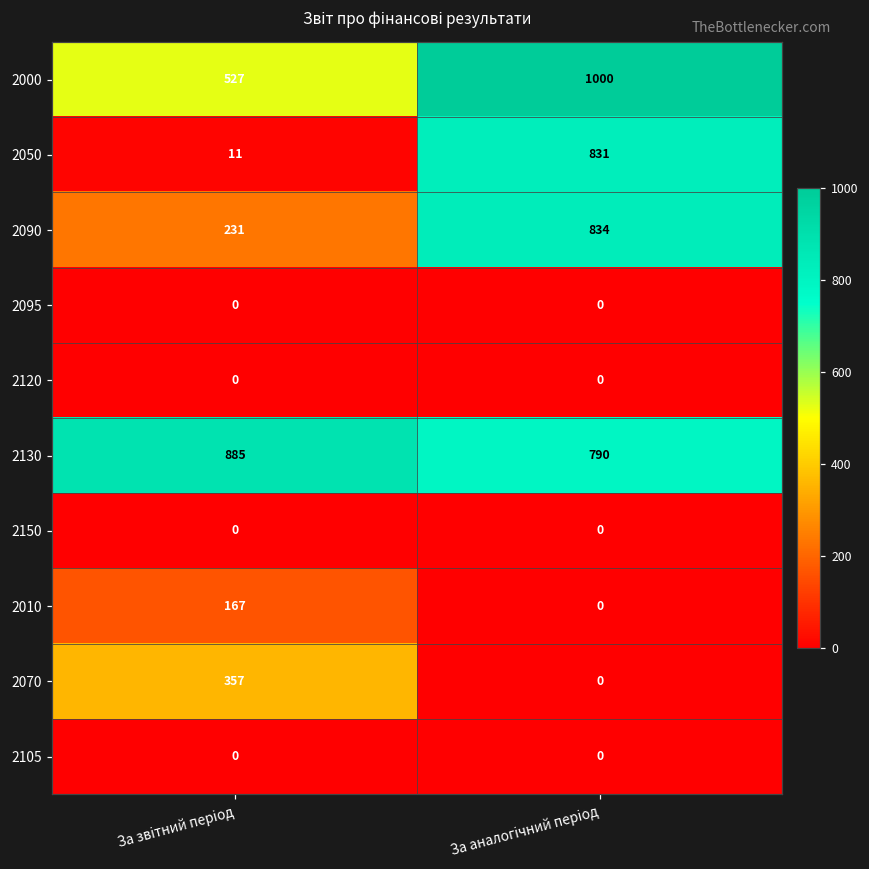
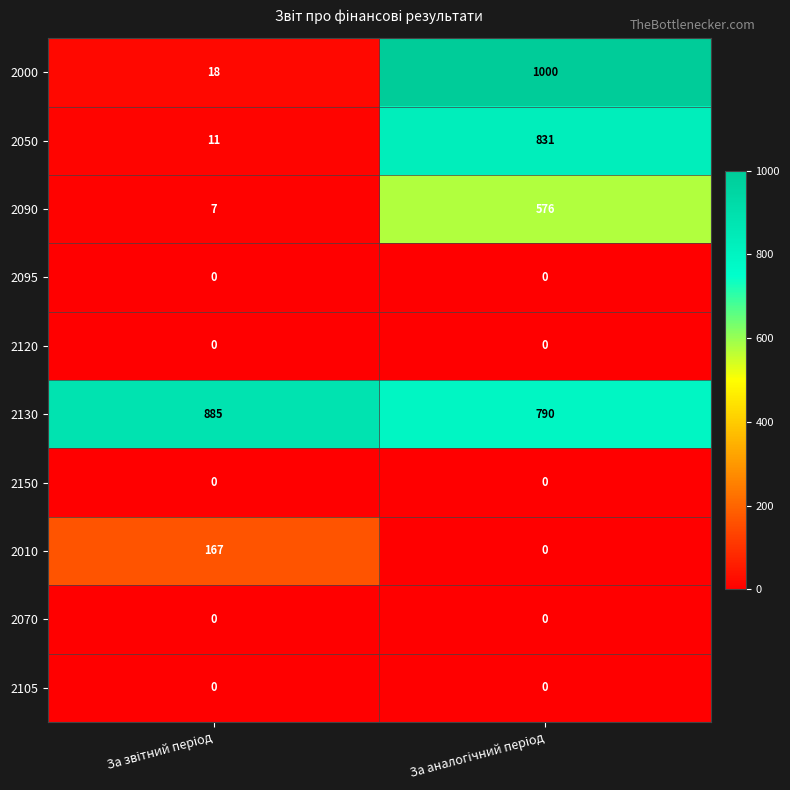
  {
    "2000": {
-     "За звітний період": 527,
+     "За звітний період": 18,
      "За аналогічний період": 1000
    },
    "2050": {
      "За звітний період": 11,
      "За аналогічний період": 831
    },
    "2090": {
-     "За звітний період": 231,
-     "За аналогічний період": 834
+     "За звітний період": 7,
+     "За аналогічний період": 576
    },
    "2095": {
      "За звітний період": 0,
      "За аналогічний період": 0
    },
    "2120": {
      "За звітний період": 0,
      "За аналогічний період": 0
    },
    "2130": {
      "За звітний період": 885,
      "За аналогічний період": 790
    },
    "2150": {
      "За звітний період": 0,
      "За аналогічний період": 0
    },
    "2010": {
      "За звітний період": 167,
      "За аналогічний період": 0
    },
    "2070": {
-     "За звітний період": 357,
+     "За звітний період": 0,
      "За аналогічний період": 0
    },
    "2105": {
      "За звітний період": 0,
      "За аналогічний період": 0
    }
  }
